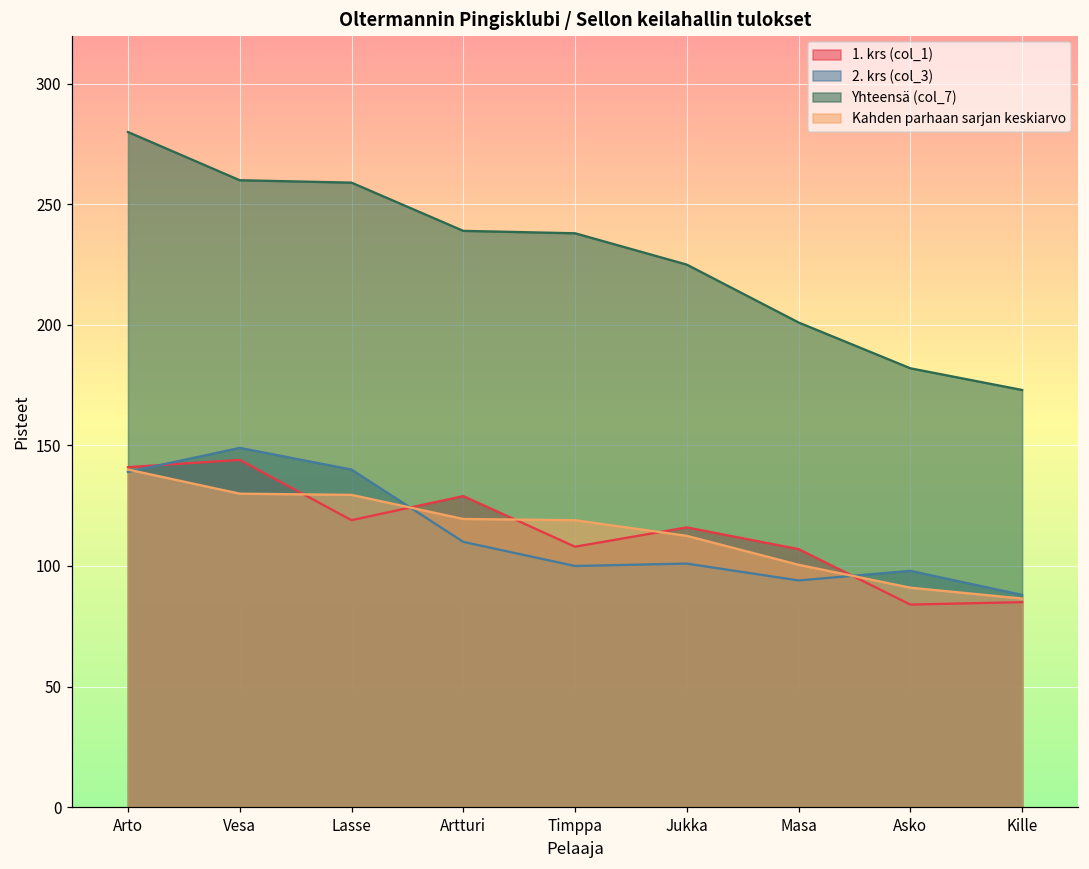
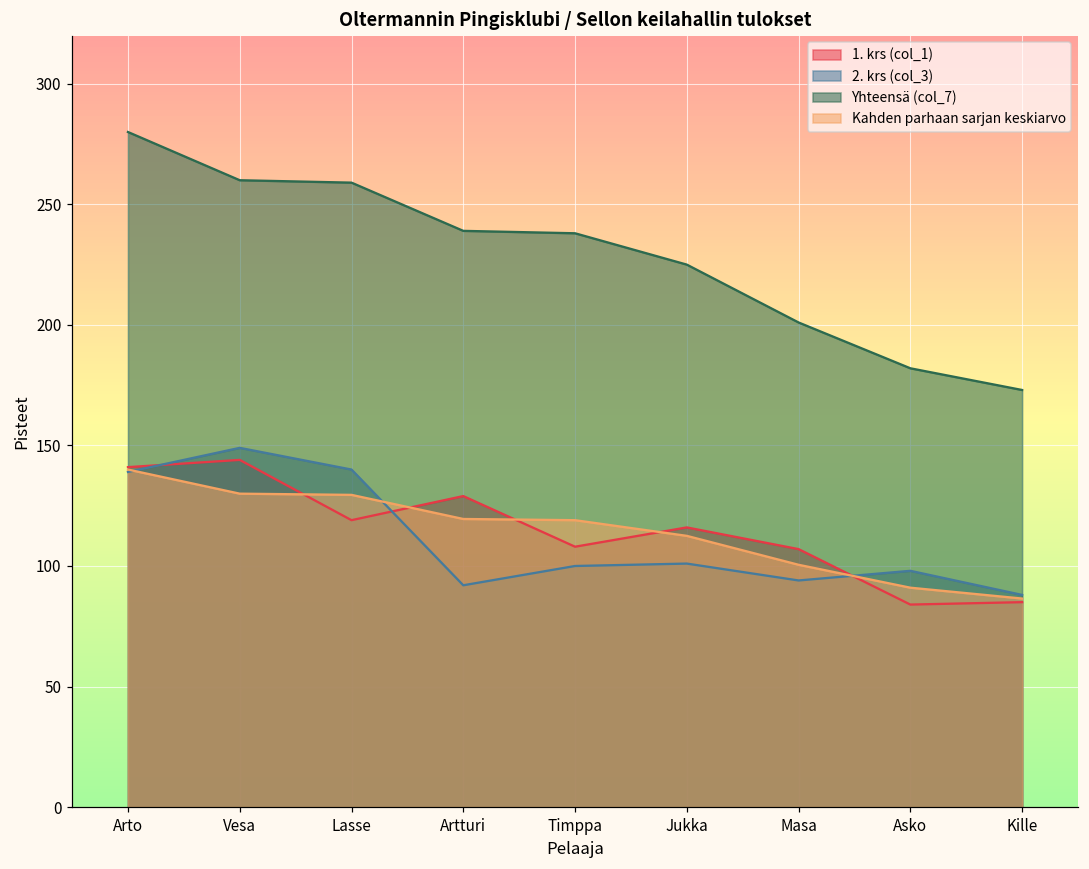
  {
    "1. krs (col_1)": {
      "Vesa": 144,
      "Lasse": 119,
      "Artturi": 129,
      "Timppa": 108,
      "Jukka": 116,
      "Masa": 107,
      "Asko": 84,
      "Kille": 85
    },
    "2. krs (col_3)": {
      "Vesa": 149,
      "Lasse": 140,
-     "Artturi": 110,
+     "Artturi": 92,
      "Timppa": 100,
      "Jukka": 101,
      "Masa": 94,
      "Asko": 98,
      "Kille": 88
    },
    "Yhteensä (col_7)": {
      "Arto": 280,
      "Vesa": 260,
      "Lasse": 259,
      "Artturi": 239,
      "Timppa": 238,
      "Jukka": 225,
      "Masa": 201,
      "Asko": 182,
      "Kille": 173
    },
    "Kahden parhaan sarjan keskiarvo": {
      "Vesa": 130,
      "Lasse": 130,
      "Artturi": 120,
      "Timppa": 119,
      "Jukka": 113,
      "Masa": 101,
      "Asko": 91,
      "Kille": 87
    }
  }
